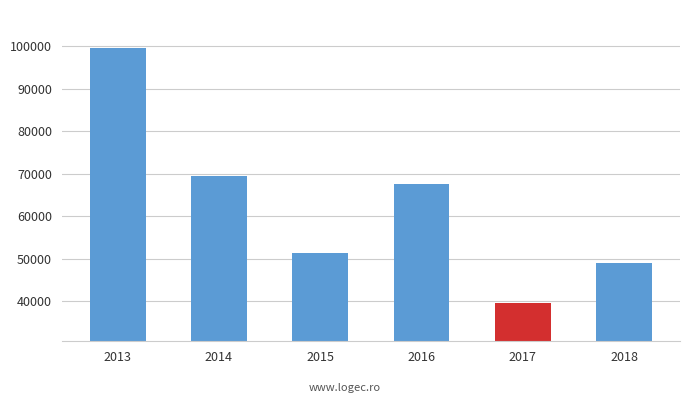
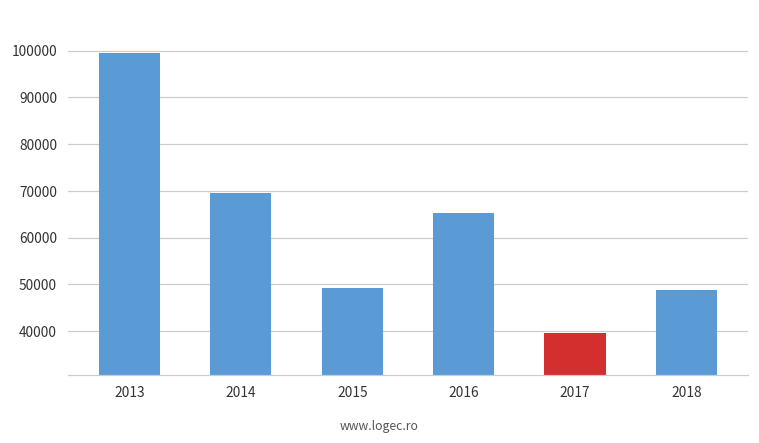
  {
    "2013": 100000,
    "2014": 69000,
-   "2015": 51000,
-   "2016": 68000,
+   "2015": 49000,
+   "2016": 65000,
    "2017": 40000,
    "2018": 49000
  }
